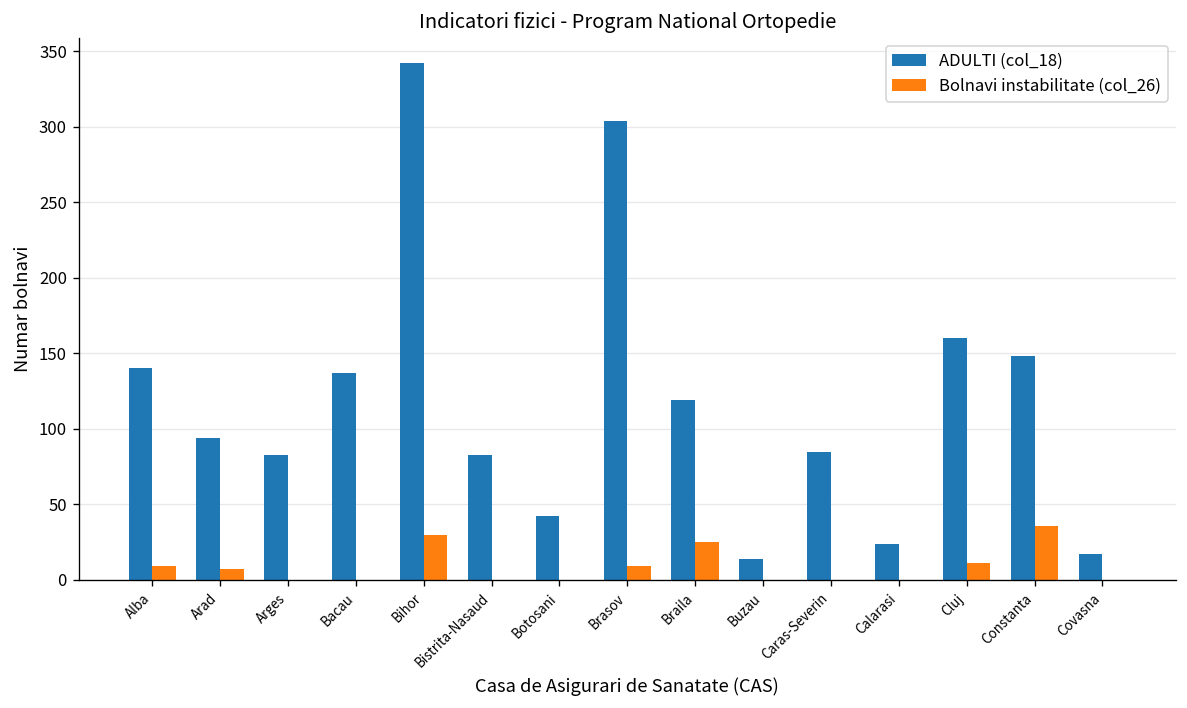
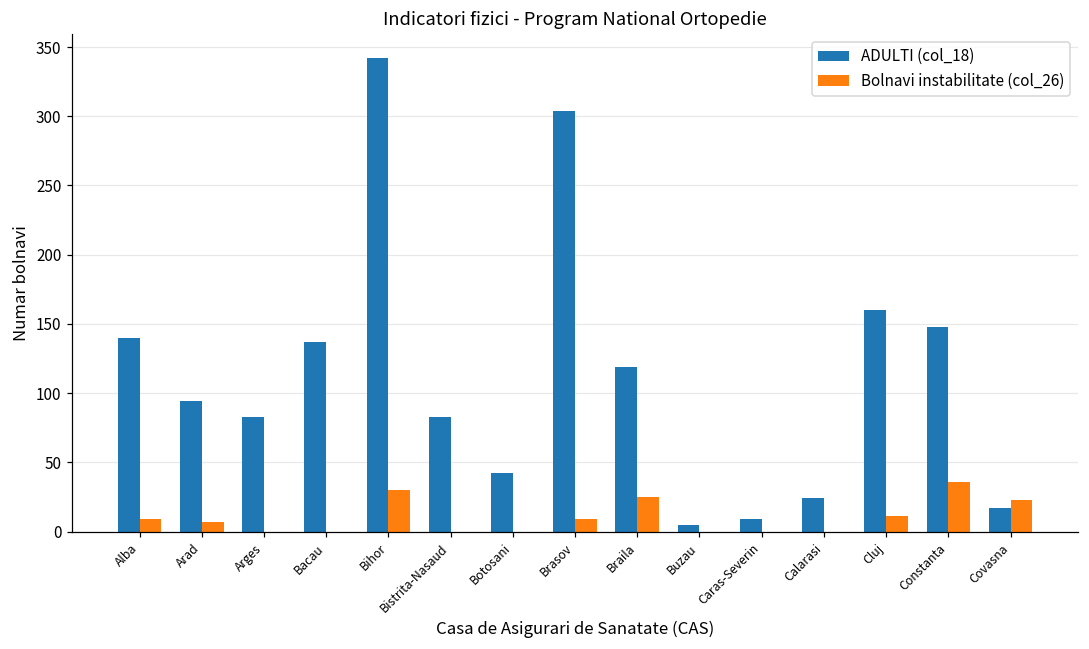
  {
    "ADULTI (col_18)": {
      "Alba": 140,
      "Arad": 94,
      "Arges": 83,
      "Bacau": 137,
      "Bihor": 342,
      "Bistrita-Nasaud": 83,
      "Botosani": 42,
      "Brasov": 304,
      "Braila": 119,
-     "Buzau": 14,
-     "Caras-Severin": 85,
+     "Buzau": 5,
+     "Caras-Severin": 9,
      "Calarasi": 24,
      "Cluj": 160,
      "Constanta": 148,
      "Covasna": 17
    },
    "Bolnavi instabilitate (col_26)": {
      "Alba": 9,
      "Arad": 7,
      "Arges": 0,
      "Bacau": 0,
      "Bihor": 30,
      "Bistrita-Nasaud": 0,
      "Botosani": 0,
      "Brasov": 9,
      "Braila": 25,
      "Buzau": 0,
      "Caras-Severin": 0,
      "Calarasi": 0,
      "Cluj": 11,
      "Constanta": 36,
-     "Covasna": 0
+     "Covasna": 23
    }
  }
